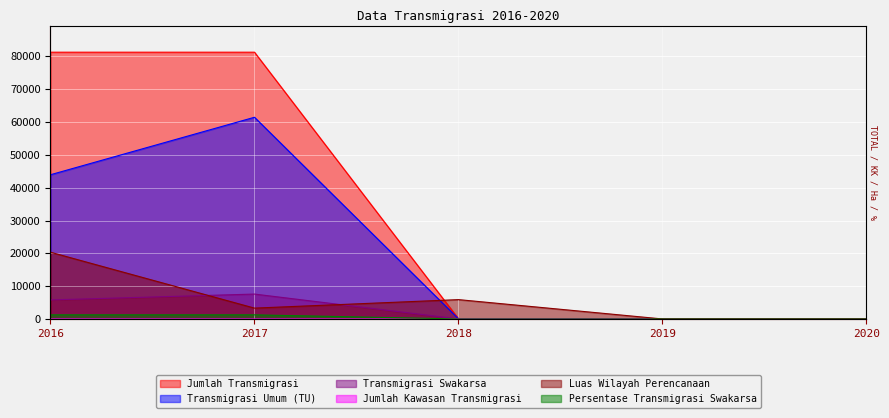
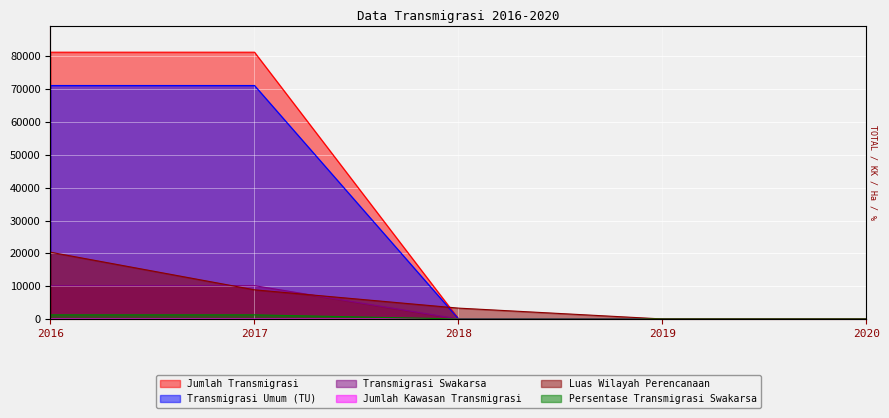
  {
    "Jumlah Transmigrasi": {
      "2016": 81000,
      "2017": 81000
    },
    "Transmigrasi Umum (TU)": {
-     "2016": 44000,
-     "2017": 61000
+     "2016": 71000,
+     "2017": 71000
    },
    "Transmigrasi Swakarsa": {
-     "2016": 6000,
-     "2017": 8000
+     "2016": 10000,
+     "2017": 10000
    },
    "Jumlah Kawasan Transmigrasi": {
      "2016": 0,
      "2017": 0
    },
    "Luas Wilayah Perencanaan": {
      "2016": 20000,
-     "2017": 3000,
-     "2018": 6000
+     "2017": 9000,
+     "2018": 3000
    },
    "Persentase Transmigrasi Swakarsa": {
      "2016": 1000,
      "2017": 1000
    }
  }
